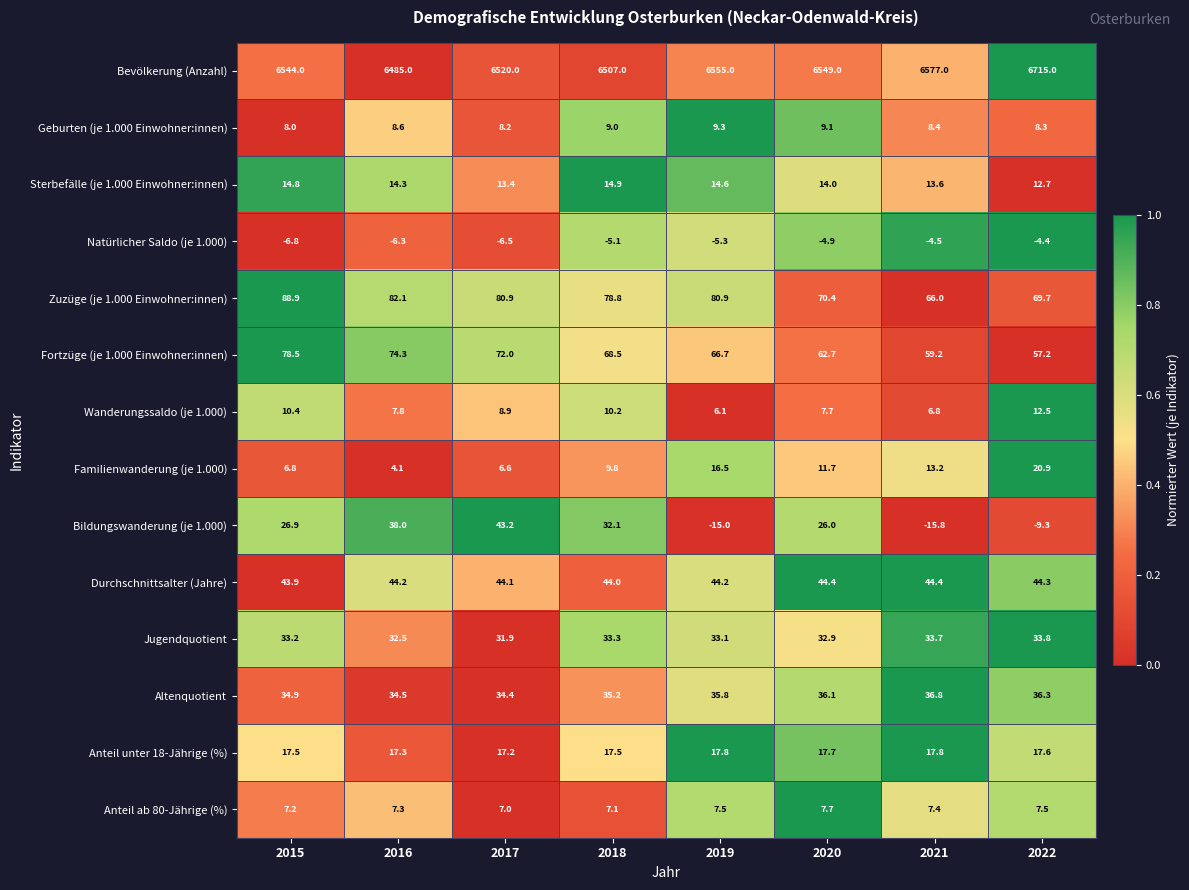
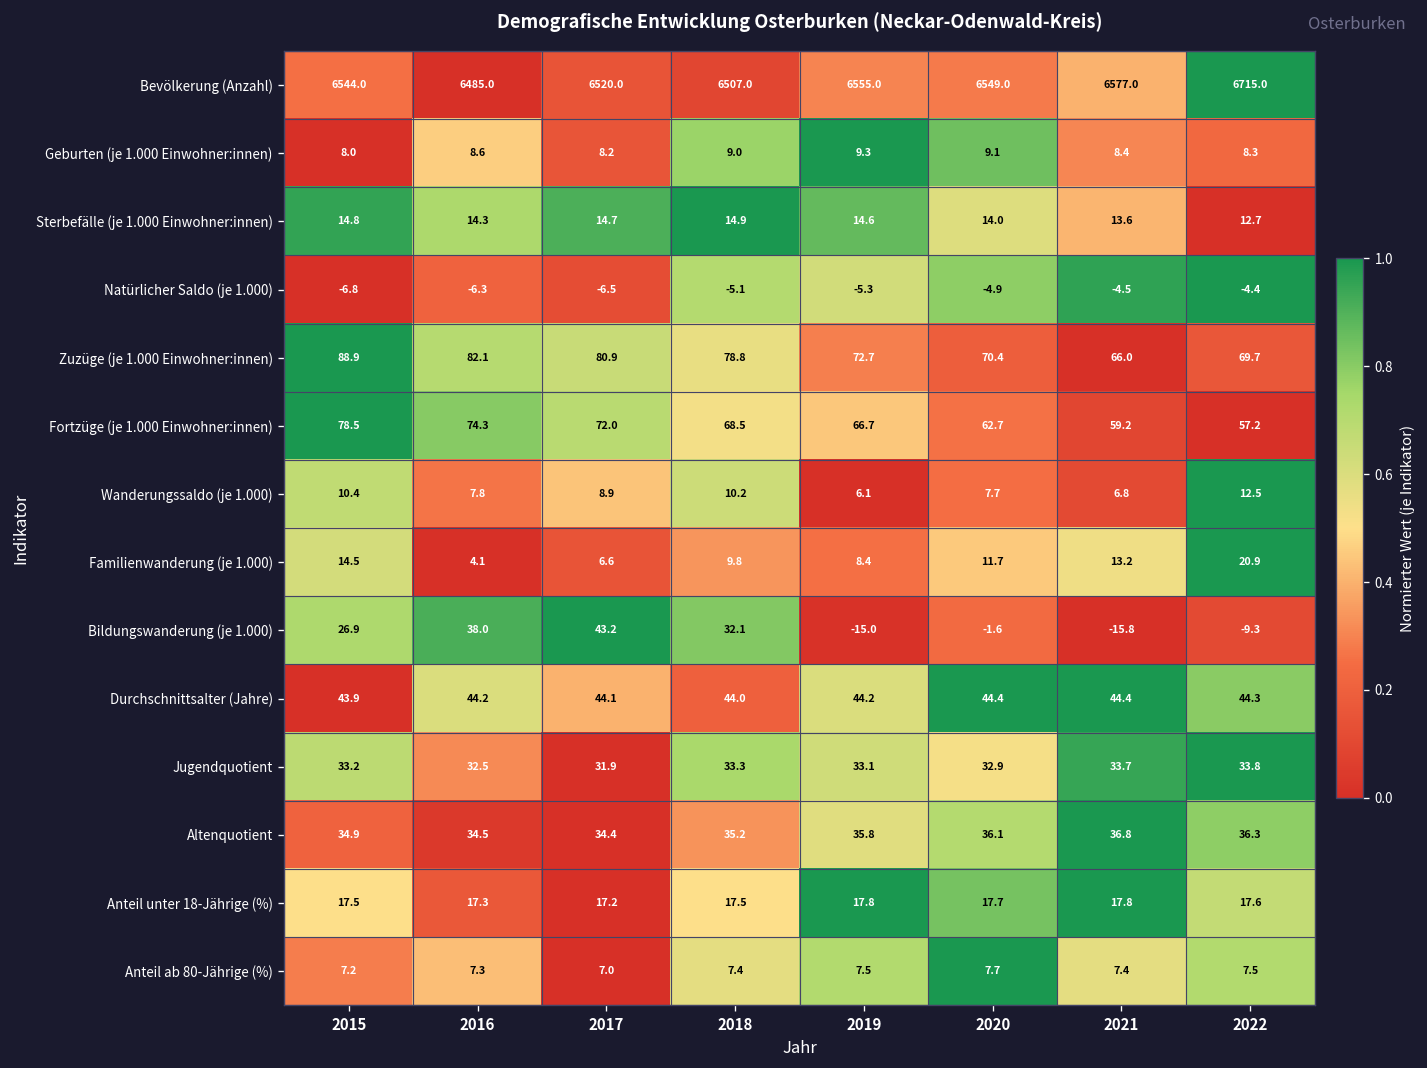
  {
    "Bevölkerung (Anzahl)": {
      "2015": 6544.0,
      "2016": 6485.0,
      "2017": 6520.0,
      "2018": 6507.0,
      "2019": 6555.0,
      "2020": 6549.0,
      "2021": 6577.0,
      "2022": 6715.0
    },
    "Geburten (je 1.000 Einwohner:innen)": {
      "2015": 8.0,
      "2016": 8.6,
      "2017": 8.2,
      "2018": 9.0,
      "2019": 9.3,
      "2020": 9.1,
      "2021": 8.4,
      "2022": 8.3
    },
    "Sterbefälle (je 1.000 Einwohner:innen)": {
      "2015": 14.8,
      "2016": 14.3,
-     "2017": 13.4,
+     "2017": 14.7,
      "2018": 14.9,
      "2019": 14.6,
      "2020": 14.0,
      "2021": 13.6,
      "2022": 12.7
    },
    "Natürlicher Saldo (je 1.000)": {
      "2015": -6.8,
      "2016": -6.3,
      "2017": -6.5,
      "2018": -5.1,
      "2019": -5.3,
      "2020": -4.9,
      "2021": -4.5,
      "2022": -4.4
    },
    "Zuzüge (je 1.000 Einwohner:innen)": {
      "2015": 88.9,
      "2016": 82.1,
      "2017": 80.9,
      "2018": 78.8,
-     "2019": 80.9,
+     "2019": 72.7,
      "2020": 70.4,
      "2021": 66.0,
      "2022": 69.7
    },
    "Fortzüge (je 1.000 Einwohner:innen)": {
      "2015": 78.5,
      "2016": 74.3,
      "2017": 72.0,
      "2018": 68.5,
      "2019": 66.7,
      "2020": 62.7,
      "2021": 59.2,
      "2022": 57.2
    },
    "Wanderungssaldo (je 1.000)": {
      "2015": 10.4,
      "2016": 7.8,
      "2017": 8.9,
      "2018": 10.2,
      "2019": 6.1,
      "2020": 7.7,
      "2021": 6.8,
      "2022": 12.5
    },
    "Familienwanderung (je 1.000)": {
-     "2015": 6.8,
+     "2015": 14.5,
      "2016": 4.1,
      "2017": 6.6,
      "2018": 9.8,
-     "2019": 16.5,
+     "2019": 8.4,
      "2020": 11.7,
      "2021": 13.2,
      "2022": 20.9
    },
    "Bildungswanderung (je 1.000)": {
      "2015": 26.9,
      "2016": 38.0,
      "2017": 43.2,
      "2018": 32.1,
      "2019": -15.0,
-     "2020": 26.0,
+     "2020": -1.6,
      "2021": -15.8,
      "2022": -9.3
    },
    "Durchschnittsalter (Jahre)": {
      "2015": 43.9,
      "2016": 44.2,
      "2017": 44.1,
      "2018": 44.0,
      "2019": 44.2,
      "2020": 44.4,
      "2021": 44.4,
      "2022": 44.3
    },
    "Jugendquotient": {
      "2015": 33.2,
      "2016": 32.5,
      "2017": 31.9,
      "2018": 33.3,
      "2019": 33.1,
      "2020": 32.9,
      "2021": 33.7,
      "2022": 33.8
    },
    "Altenquotient": {
      "2015": 34.9,
      "2016": 34.5,
      "2017": 34.4,
      "2018": 35.2,
      "2019": 35.8,
      "2020": 36.1,
      "2021": 36.8,
      "2022": 36.3
    },
    "Anteil unter 18-Jährige (%)": {
      "2015": 17.5,
      "2016": 17.3,
      "2017": 17.2,
      "2018": 17.5,
      "2019": 17.8,
      "2020": 17.7,
      "2021": 17.8,
      "2022": 17.6
    },
    "Anteil ab 80-Jährige (%)": {
      "2015": 7.2,
      "2016": 7.3,
      "2017": 7.0,
-     "2018": 7.1,
+     "2018": 7.4,
      "2019": 7.5,
      "2020": 7.7,
      "2021": 7.4,
      "2022": 7.5
    }
  }
